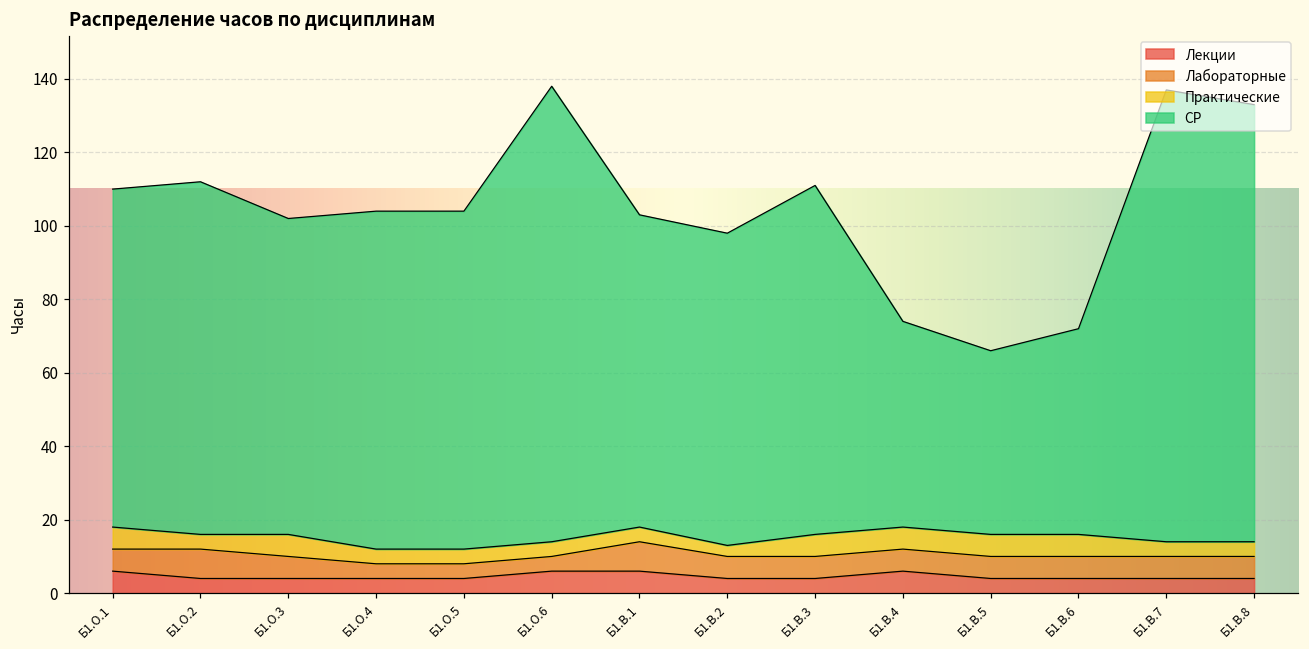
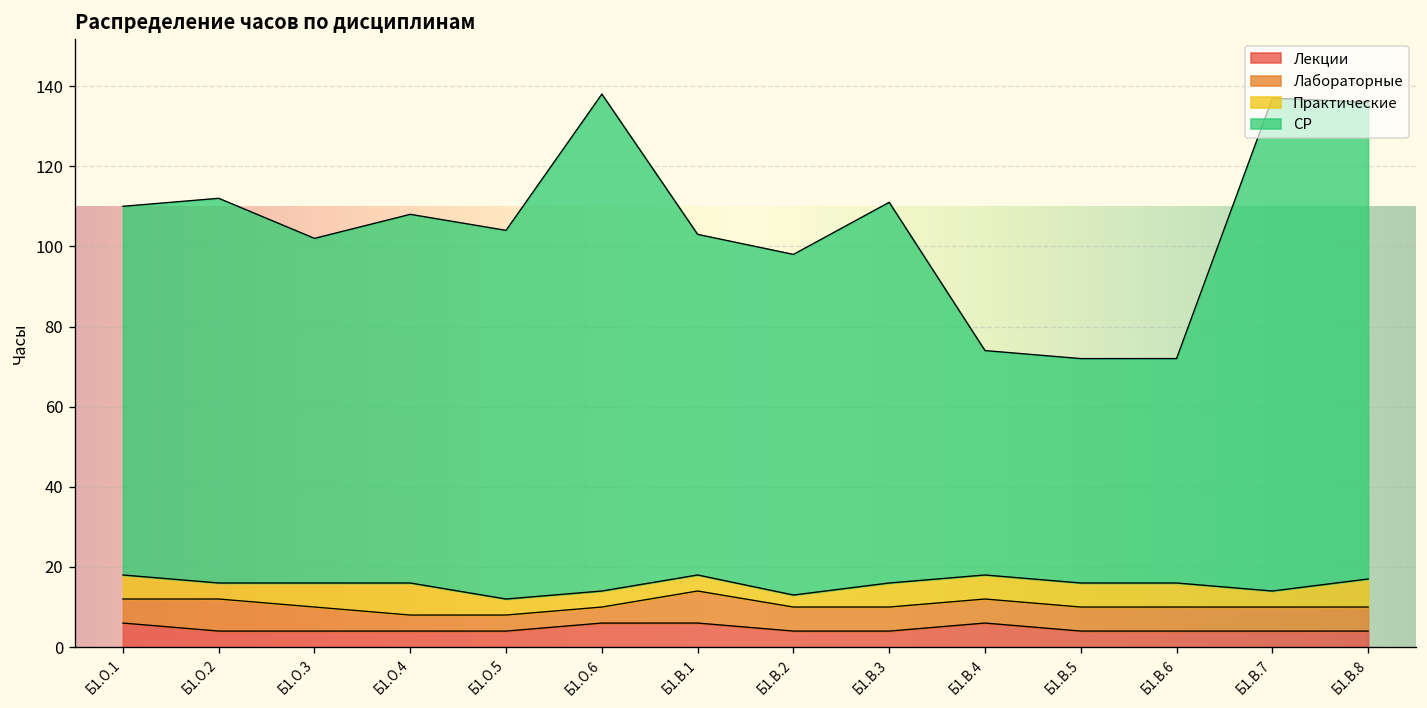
  {
    "Практические": {
      "Б1.О.1": 6,
      "Б1.О.2": 4,
      "Б1.О.3": 6,
-     "Б1.О.4": 4,
+     "Б1.О.4": 8,
      "Б1.О.5": 4,
      "Б1.О.6": 4,
      "Б1.В.1": 4,
      "Б1.В.2": 3,
      "Б1.В.3": 6,
      "Б1.В.4": 6,
      "Б1.В.5": 6,
      "Б1.В.6": 6,
      "Б1.В.7": 4,
-     "Б1.В.8": 4
+     "Б1.В.8": 7
    },
    "СР": {
      "Б1.О.1": 92,
      "Б1.О.2": 96,
      "Б1.О.3": 86,
      "Б1.О.4": 92,
      "Б1.О.5": 92,
      "Б1.О.6": 124,
      "Б1.В.1": 85,
      "Б1.В.2": 85,
      "Б1.В.3": 95,
      "Б1.В.4": 56,
-     "Б1.В.5": 50,
+     "Б1.В.5": 56,
      "Б1.В.6": 56
    }
  }
